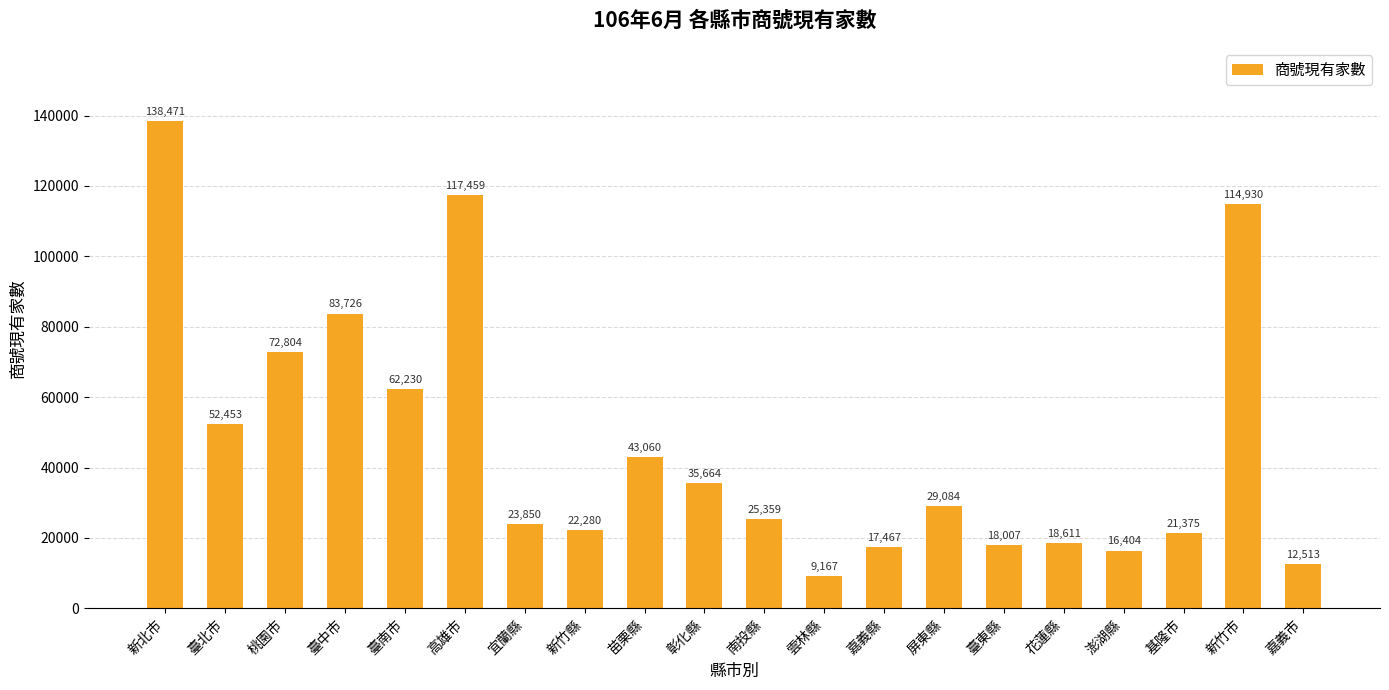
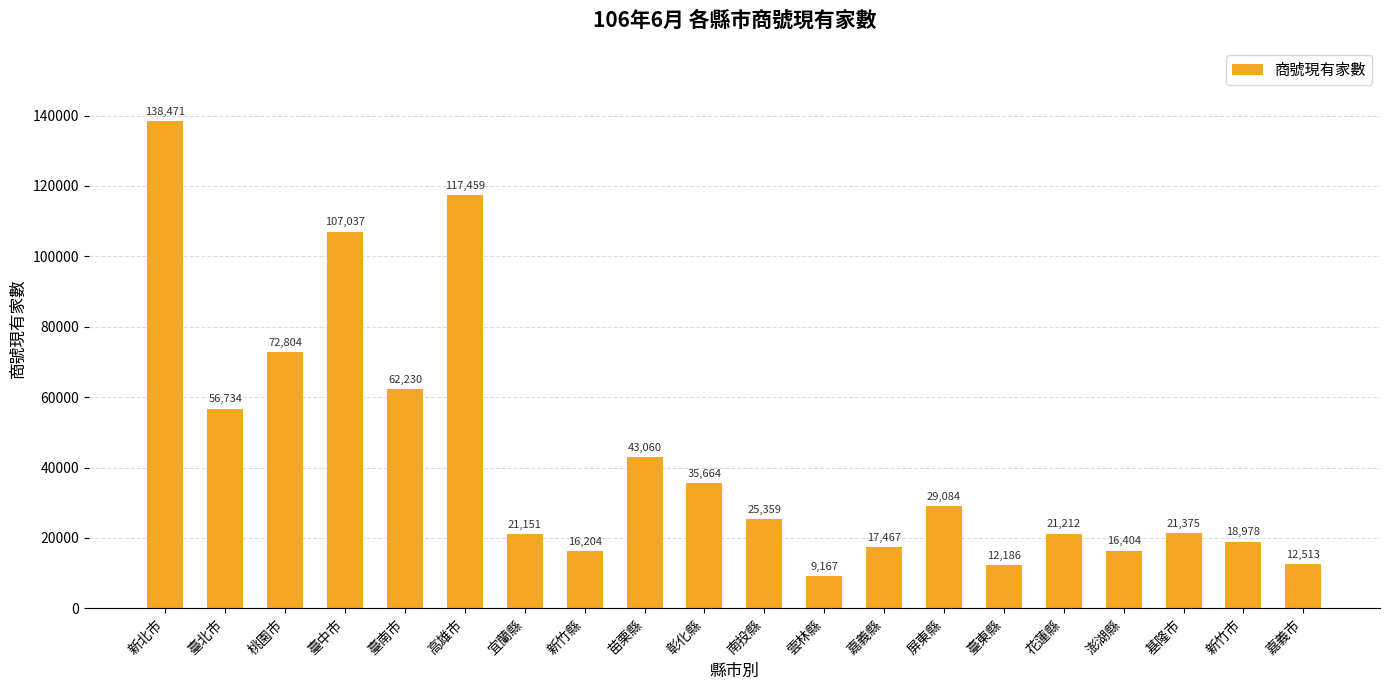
  {
    "新北市": "138,471",
-   "臺北市": "52,453",
+   "臺北市": "56,734",
    "桃園市": "72,804",
-   "臺中市": "83,726",
+   "臺中市": "107,037",
    "臺南市": "62,230",
    "高雄市": "117,459",
-   "宜蘭縣": "23,850",
-   "新竹縣": "22,280",
+   "宜蘭縣": "21,151",
+   "新竹縣": "16,204",
    "苗栗縣": "43,060",
    "彰化縣": "35,664",
    "南投縣": "25,359",
    "雲林縣": "9,167",
    "嘉義縣": "17,467",
    "屏東縣": "29,084",
-   "臺東縣": "18,007",
-   "花蓮縣": "18,611",
+   "臺東縣": "12,186",
+   "花蓮縣": "21,212",
    "澎湖縣": "16,404",
    "基隆市": "21,375",
-   "新竹市": "114,930",
+   "新竹市": "18,978",
    "嘉義市": "12,513"
  }
